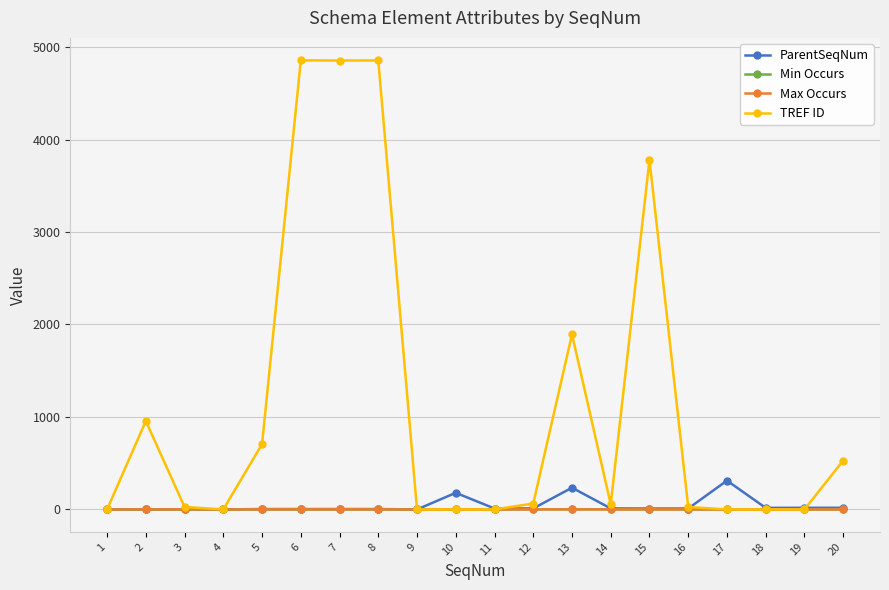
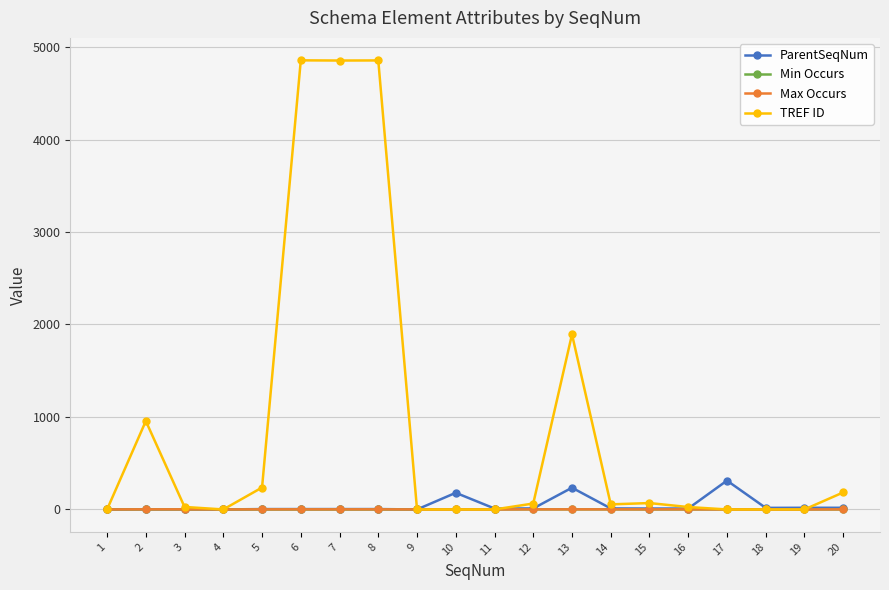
  {
    "ParentSeqNum": {
      "10": 200,
      "13": 200,
      "17": 300
    },
    "Max Occurs": {
      "13": 0
    },
    "TREF ID": {
      "2": 1000,
-     "5": 700,
+     "5": 200,
      "6": 4900,
      "7": 4900,
      "8": 4900,
      "12": 100,
      "13": 1900,
      "14": 100,
-     "15": 3800,
-     "20": 500
+     "15": 100,
+     "20": 200
    }
  }
